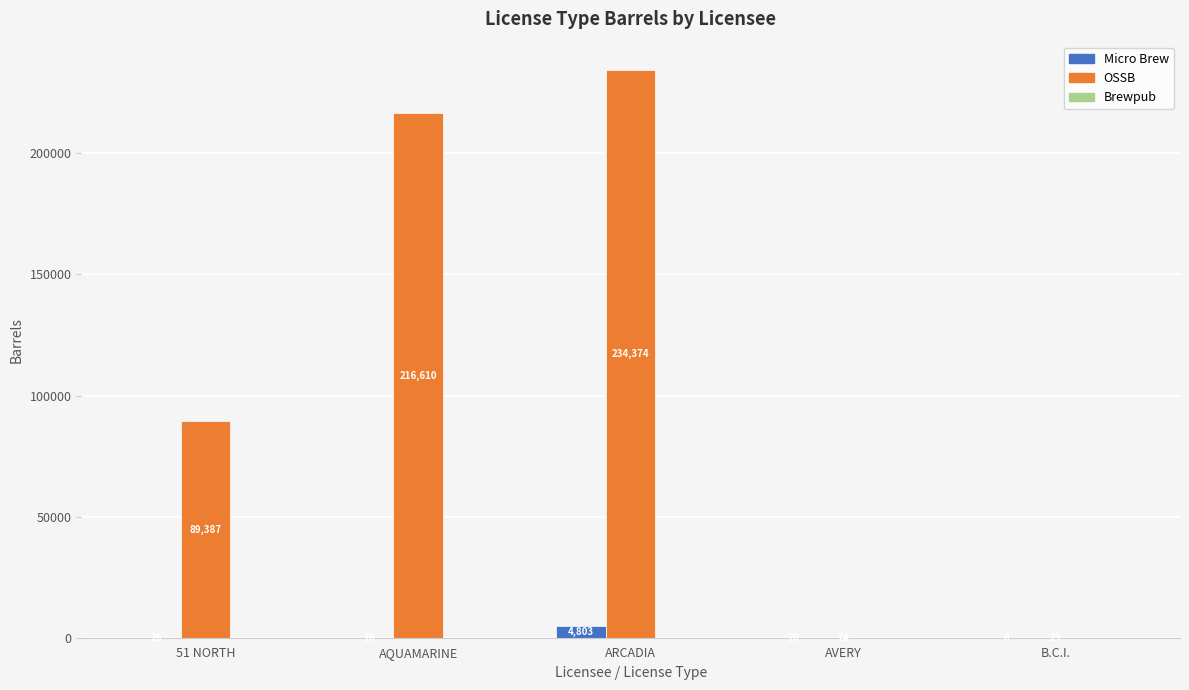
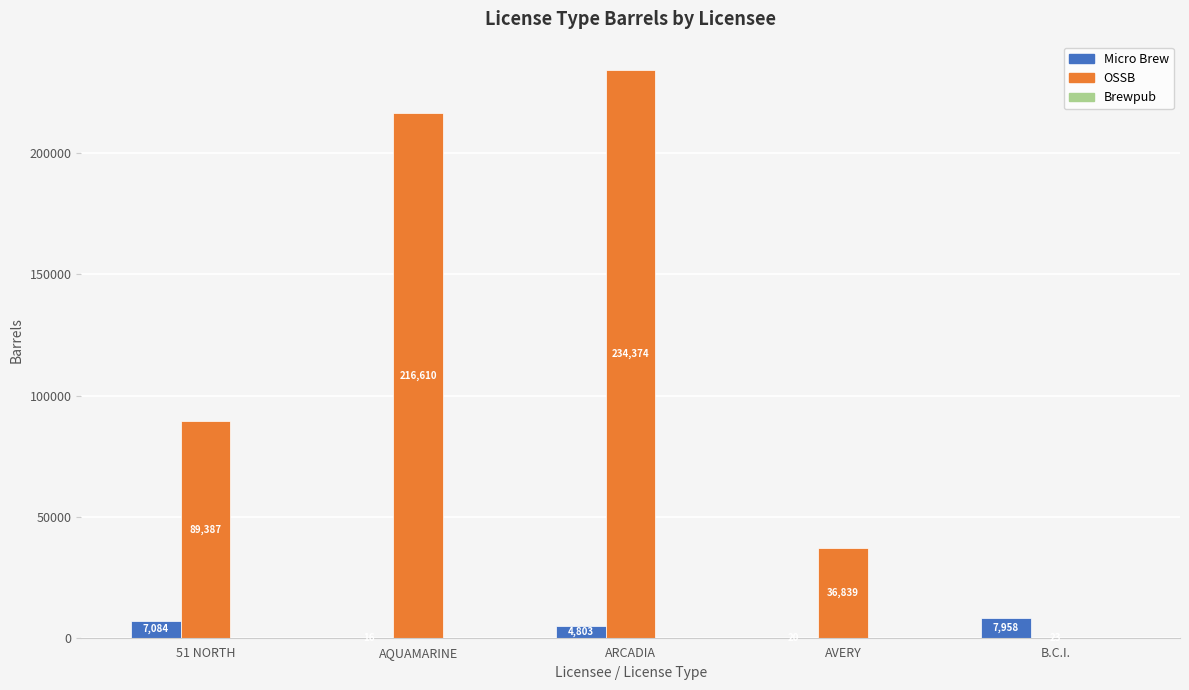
  {
    "Micro Brew": {
-     "51 NORTH": 0,
-     "B.C.I.": 0
+     "51 NORTH": 7000,
+     "B.C.I.": 8000
    },
    "OSSB": {
-     "AVERY": 0
+     "AVERY": 37000
    },
    "Brewpub": {
      "51 NORTH": 0,
      "AQUAMARINE": 0,
      "ARCADIA": 0,
      "AVERY": 0,
      "B.C.I.": 0
    }
  }
